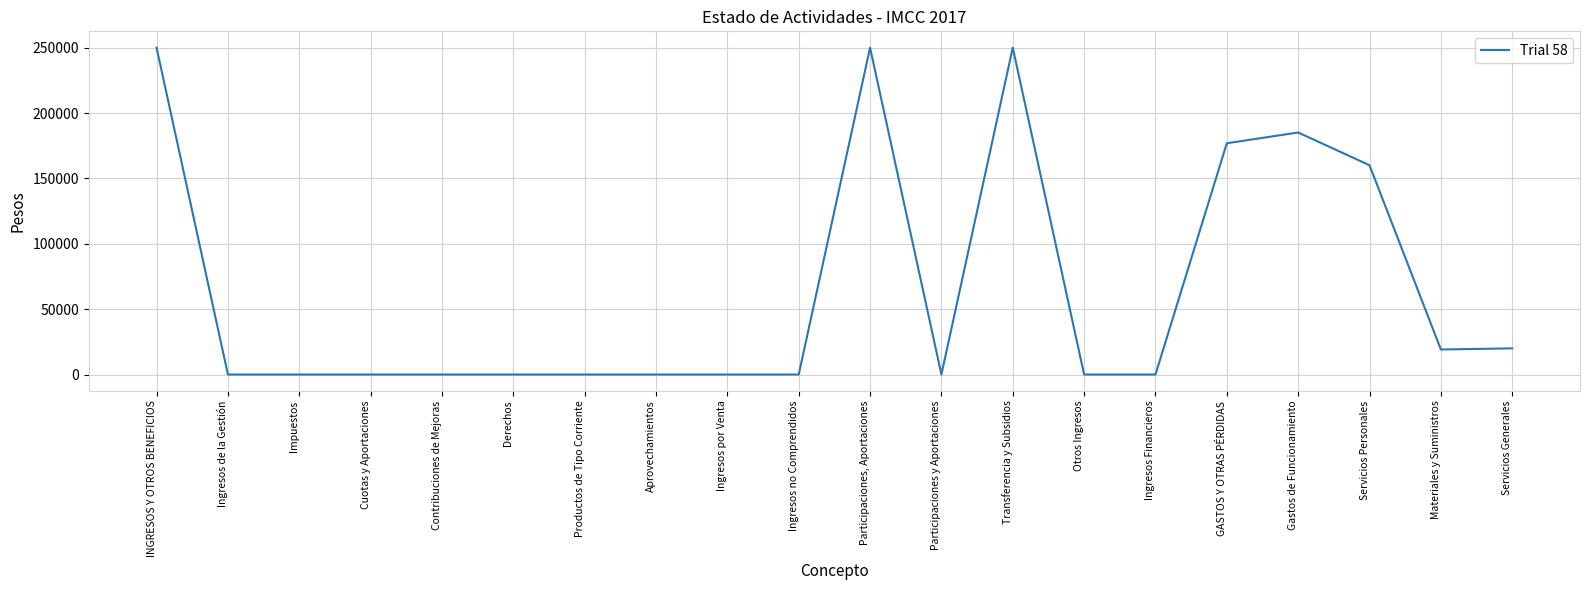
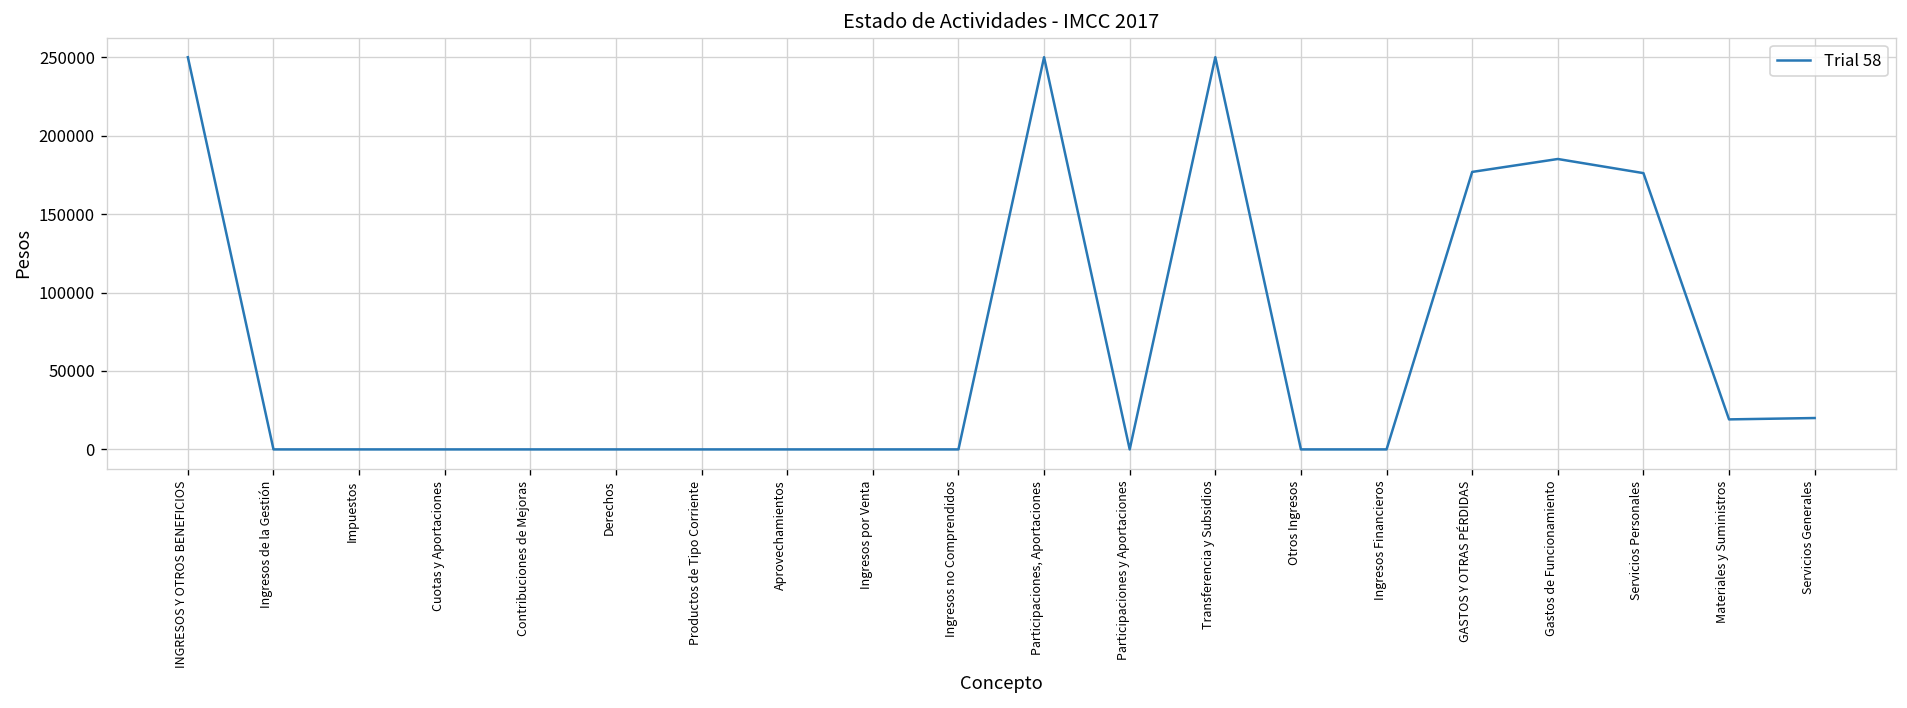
  {
    "INGRESOS Y OTROS BENEFICIOS": 250000,
    "Ingresos de la Gestión": 0,
    "Impuestos": 0,
    "Cuotas y Aportaciones": 0,
    "Contribuciones de Mejoras": 0,
    "Derechos": 0,
    "Productos de Tipo Corriente": 0,
    "Aprovechamientos": 0,
    "Ingresos por Venta": 0,
    "Ingresos no Comprendidos": 0,
    "Participaciones, Aportaciones": 250000,
    "Participaciones y Aportaciones": 0,
    "Transferencia y Subsidios": 250000,
    "Otros Ingresos": 0,
    "Ingresos Financieros": 0,
    "GASTOS Y OTRAS PÉRDIDAS": 177000,
    "Gastos de Funcionamiento": 185000,
-   "Servicios Personales": 160000,
+   "Servicios Personales": 176000,
    "Materiales y Suministros": 19000,
    "Servicios Generales": 20000
  }
